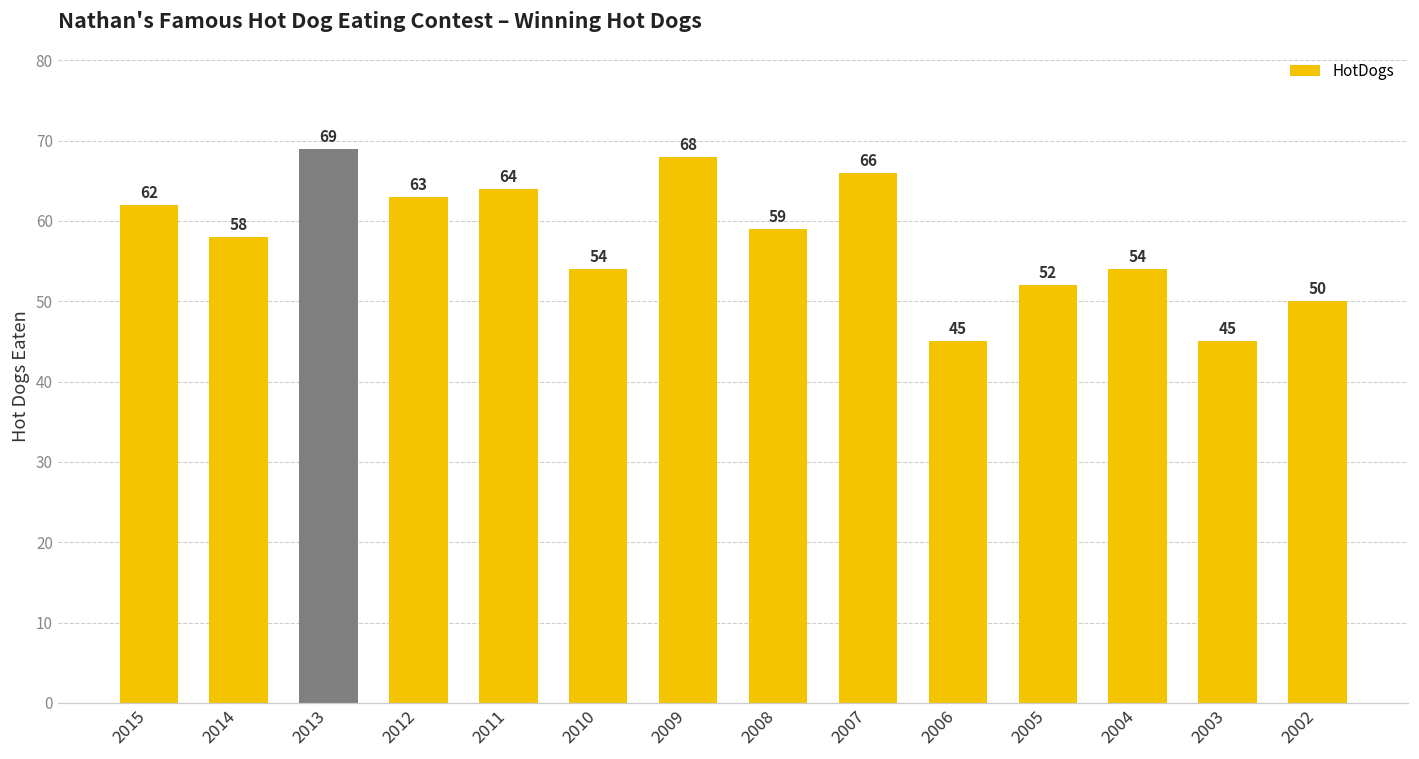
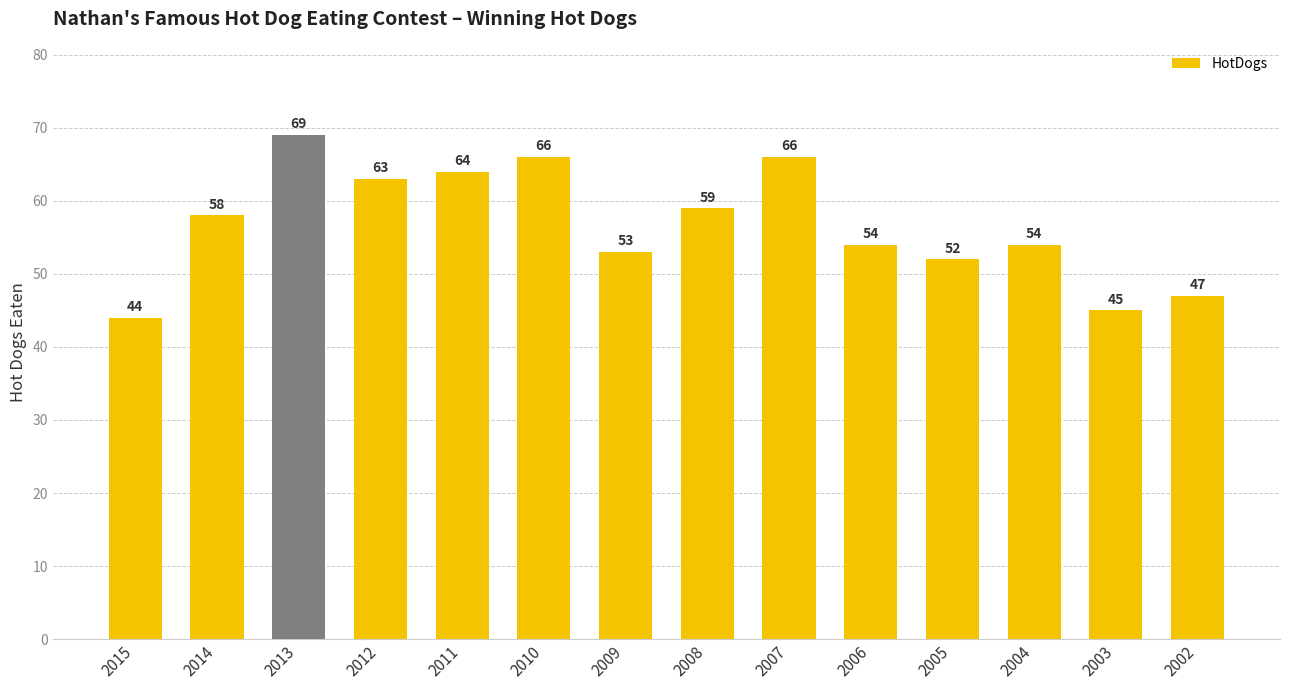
  {
-   "2015": 62,
+   "2015": 44,
    "2014": 58,
    "2013": 69,
    "2012": 63,
    "2011": 64,
-   "2010": 54,
-   "2009": 68,
+   "2010": 66,
+   "2009": 53,
    "2008": 59,
    "2007": 66,
-   "2006": 45,
+   "2006": 54,
    "2005": 52,
    "2004": 54,
    "2003": 45,
-   "2002": 50
+   "2002": 47
  }
